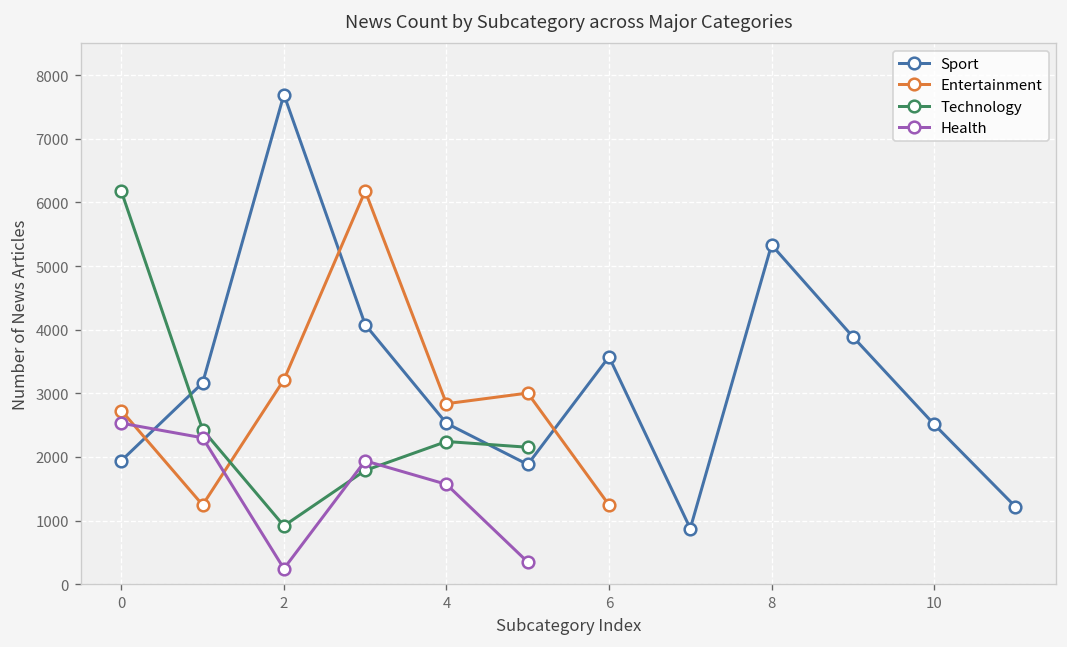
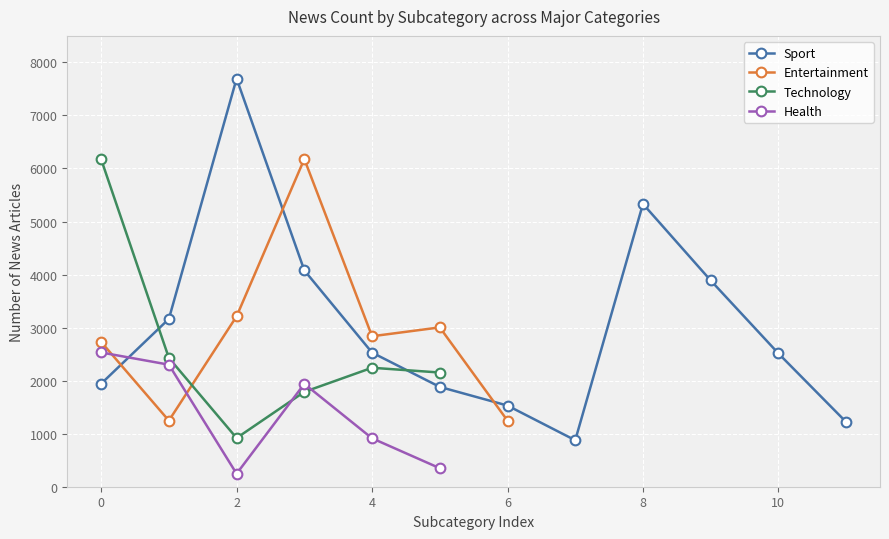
  {
    "Sport": {
      "0": 1900,
      "2": 7700,
      "4": 2500,
-     "6": 3600,
+     "6": 1500,
      "8": 5300,
      "10": 2500
    },
    "Entertainment": {
      "0": 2700,
      "2": 3200,
      "4": 2800,
      "6": 1200
    },
    "Technology": {
      "0": 6200,
      "2": 900,
      "4": 2200
    },
    "Health": {
      "0": 2500,
      "2": 200,
-     "4": 1600
+     "4": 900
    }
  }
